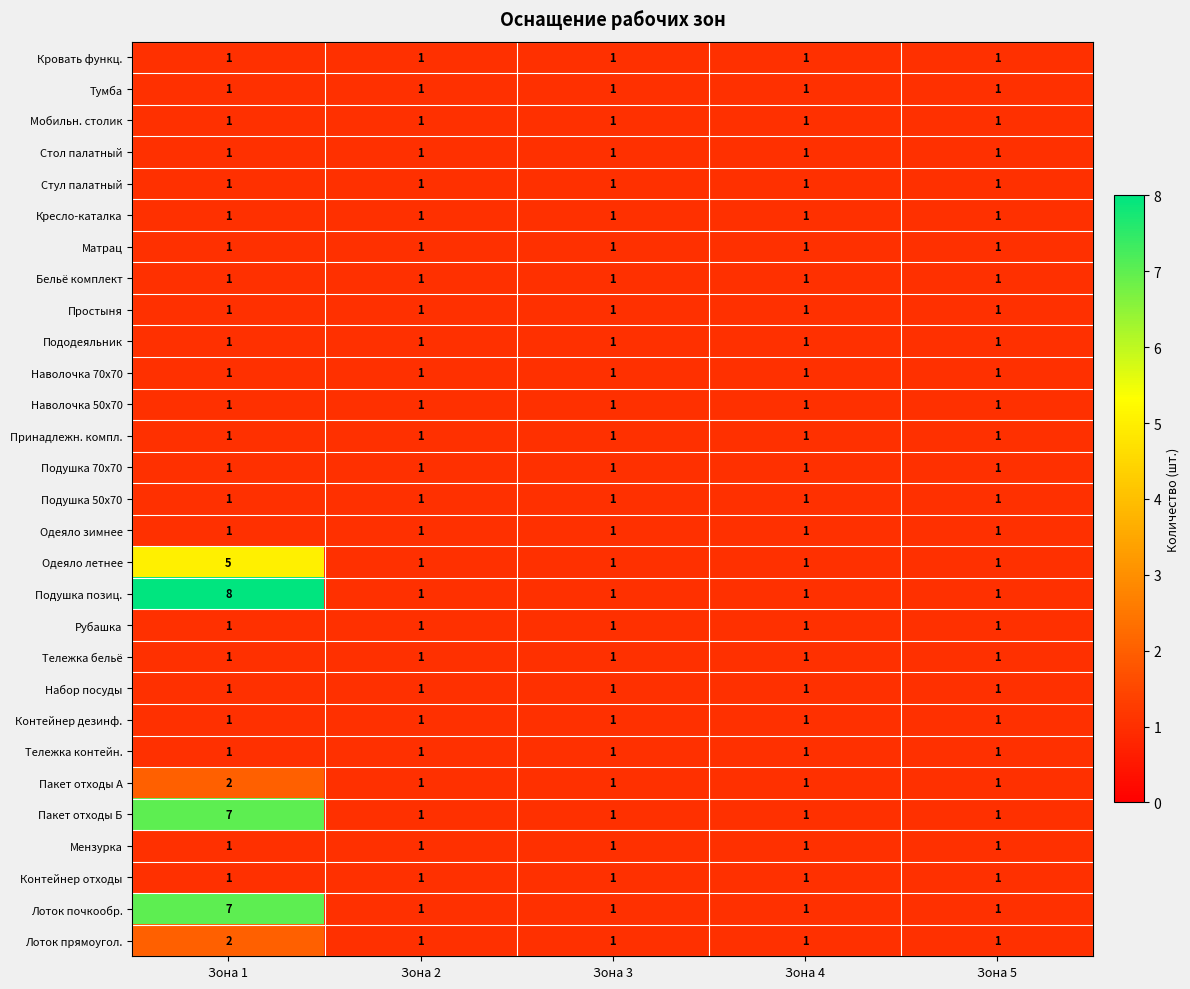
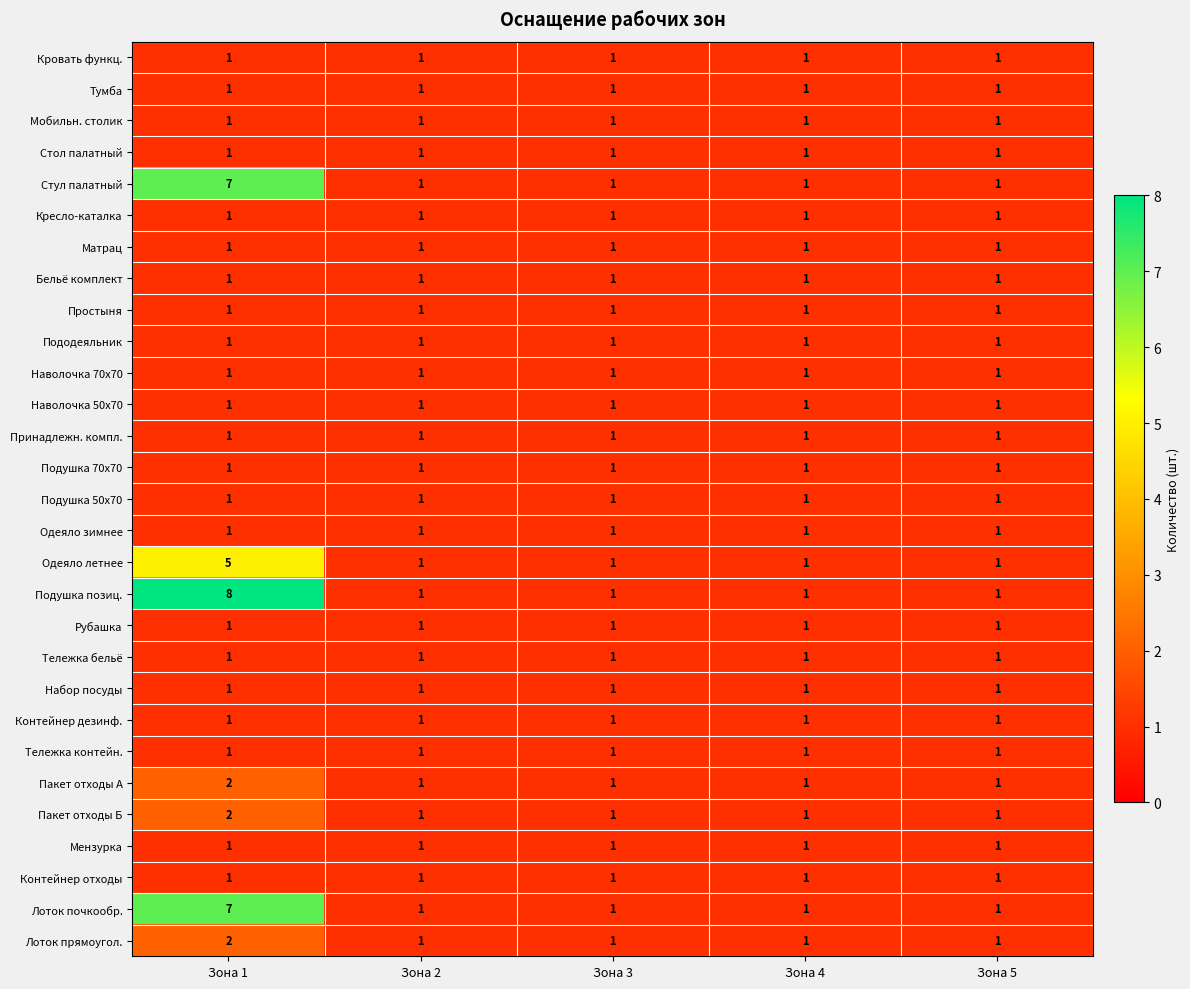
  {
    "Кровать функц.": {
      "Зона 1": 1,
      "Зона 2": 1,
      "Зона 3": 1,
      "Зона 4": 1,
      "Зона 5": 1
    },
    "Тумба": {
      "Зона 1": 1,
      "Зона 2": 1,
      "Зона 3": 1,
      "Зона 4": 1,
      "Зона 5": 1
    },
    "Мобильн. столик": {
      "Зона 1": 1,
      "Зона 2": 1,
      "Зона 3": 1,
      "Зона 4": 1,
      "Зона 5": 1
    },
    "Стол палатный": {
      "Зона 1": 1,
      "Зона 2": 1,
      "Зона 3": 1,
      "Зона 4": 1,
      "Зона 5": 1
    },
    "Стул палатный": {
-     "Зона 1": 1,
+     "Зона 1": 7,
      "Зона 2": 1,
      "Зона 3": 1,
      "Зона 4": 1,
      "Зона 5": 1
    },
    "Кресло-каталка": {
      "Зона 1": 1,
      "Зона 2": 1,
      "Зона 3": 1,
      "Зона 4": 1,
      "Зона 5": 1
    },
    "Матрац": {
      "Зона 1": 1,
      "Зона 2": 1,
      "Зона 3": 1,
      "Зона 4": 1,
      "Зона 5": 1
    },
    "Бельё комплект": {
      "Зона 1": 1,
      "Зона 2": 1,
      "Зона 3": 1,
      "Зона 4": 1,
      "Зона 5": 1
    },
    "Простыня": {
      "Зона 1": 1,
      "Зона 2": 1,
      "Зона 3": 1,
      "Зона 4": 1,
      "Зона 5": 1
    },
    "Пододеяльник": {
      "Зона 1": 1,
      "Зона 2": 1,
      "Зона 3": 1,
      "Зона 4": 1,
      "Зона 5": 1
    },
    "Наволочка 70x70": {
      "Зона 1": 1,
      "Зона 2": 1,
      "Зона 3": 1,
      "Зона 4": 1,
      "Зона 5": 1
    },
    "Наволочка 50x70": {
      "Зона 1": 1,
      "Зона 2": 1,
      "Зона 3": 1,
      "Зона 4": 1,
      "Зона 5": 1
    },
    "Принадлежн. компл.": {
      "Зона 1": 1,
      "Зона 2": 1,
      "Зона 3": 1,
      "Зона 4": 1,
      "Зона 5": 1
    },
    "Подушка 70x70": {
      "Зона 1": 1,
      "Зона 2": 1,
      "Зона 3": 1,
      "Зона 4": 1,
      "Зона 5": 1
    },
    "Подушка 50x70": {
      "Зона 1": 1,
      "Зона 2": 1,
      "Зона 3": 1,
      "Зона 4": 1,
      "Зона 5": 1
    },
    "Одеяло зимнее": {
      "Зона 1": 1,
      "Зона 2": 1,
      "Зона 3": 1,
      "Зона 4": 1,
      "Зона 5": 1
    },
    "Одеяло летнее": {
      "Зона 1": 5,
      "Зона 2": 1,
      "Зона 3": 1,
      "Зона 4": 1,
      "Зона 5": 1
    },
    "Подушка позиц.": {
      "Зона 1": 8,
      "Зона 2": 1,
      "Зона 3": 1,
      "Зона 4": 1,
      "Зона 5": 1
    },
    "Рубашка": {
      "Зона 1": 1,
      "Зона 2": 1,
      "Зона 3": 1,
      "Зона 4": 1,
      "Зона 5": 1
    },
    "Тележка бельё": {
      "Зона 1": 1,
      "Зона 2": 1,
      "Зона 3": 1,
      "Зона 4": 1,
      "Зона 5": 1
    },
    "Набор посуды": {
      "Зона 1": 1,
      "Зона 2": 1,
      "Зона 3": 1,
      "Зона 4": 1,
      "Зона 5": 1
    },
    "Контейнер дезинф.": {
      "Зона 1": 1,
      "Зона 2": 1,
      "Зона 3": 1,
      "Зона 4": 1,
      "Зона 5": 1
    },
    "Тележка контейн.": {
      "Зона 1": 1,
      "Зона 2": 1,
      "Зона 3": 1,
      "Зона 4": 1,
      "Зона 5": 1
    },
    "Пакет отходы А": {
      "Зона 1": 2,
      "Зона 2": 1,
      "Зона 3": 1,
      "Зона 4": 1,
      "Зона 5": 1
    },
    "Пакет отходы Б": {
-     "Зона 1": 7,
+     "Зона 1": 2,
      "Зона 2": 1,
      "Зона 3": 1,
      "Зона 4": 1,
      "Зона 5": 1
    },
    "Мензурка": {
      "Зона 1": 1,
      "Зона 2": 1,
      "Зона 3": 1,
      "Зона 4": 1,
      "Зона 5": 1
    },
    "Контейнер отходы": {
      "Зона 1": 1,
      "Зона 2": 1,
      "Зона 3": 1,
      "Зона 4": 1,
      "Зона 5": 1
    },
    "Лоток почкообр.": {
      "Зона 1": 7,
      "Зона 2": 1,
      "Зона 3": 1,
      "Зона 4": 1,
      "Зона 5": 1
    },
    "Лоток прямоугол.": {
      "Зона 1": 2,
      "Зона 2": 1,
      "Зона 3": 1,
      "Зона 4": 1,
      "Зона 5": 1
    }
  }
